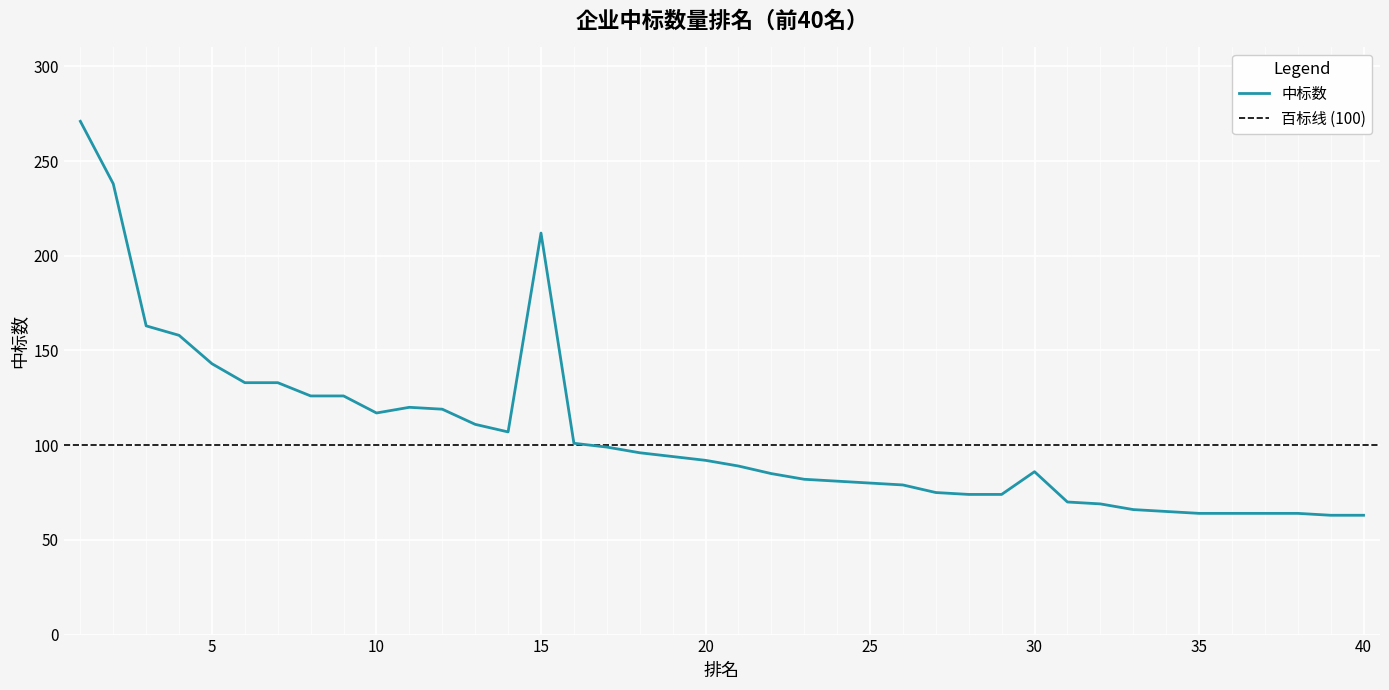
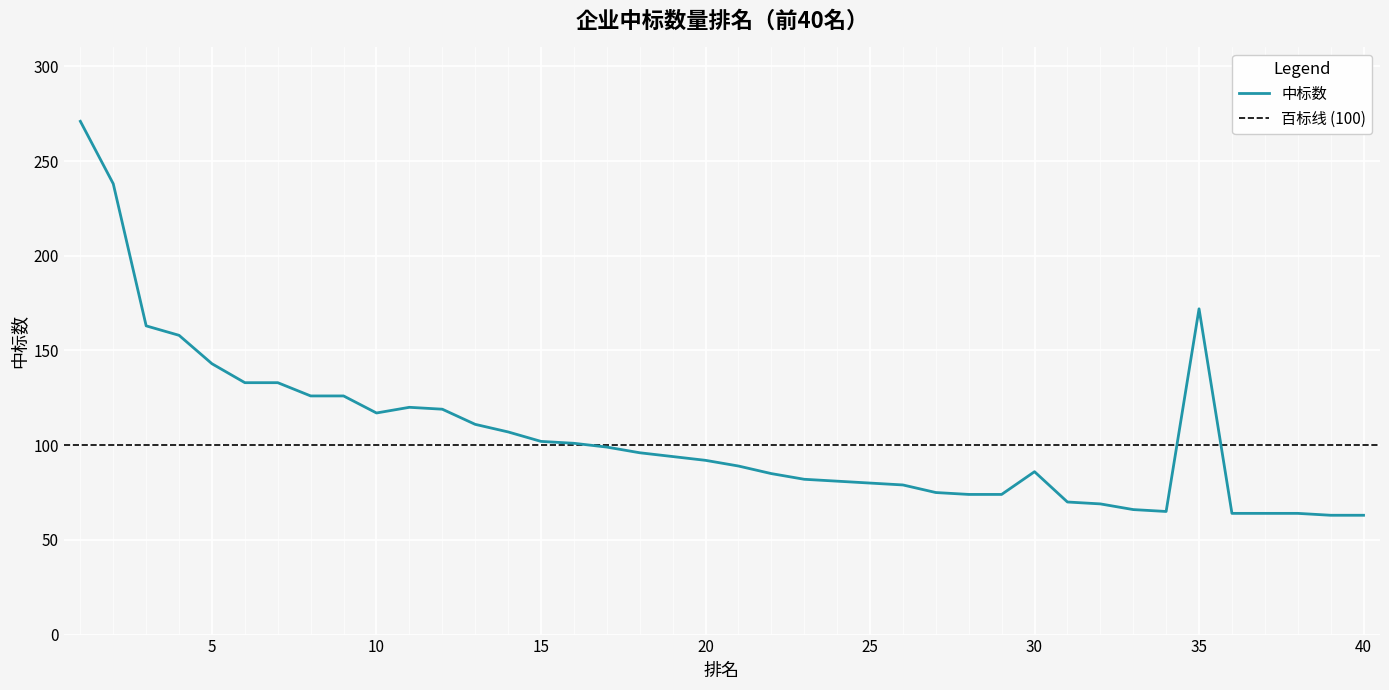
  {
    "5": 143,
    "10": 117,
-   "15": 212,
+   "15": 102,
    "20": 92,
    "25": 80,
    "30": 86,
-   "35": 64,
+   "35": 172,
    "40": 63
  }
